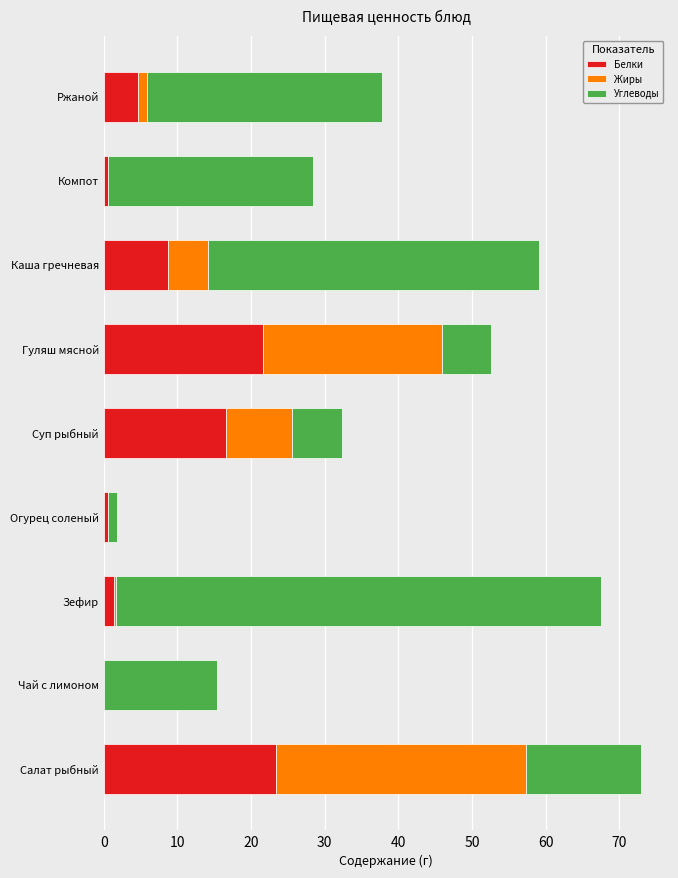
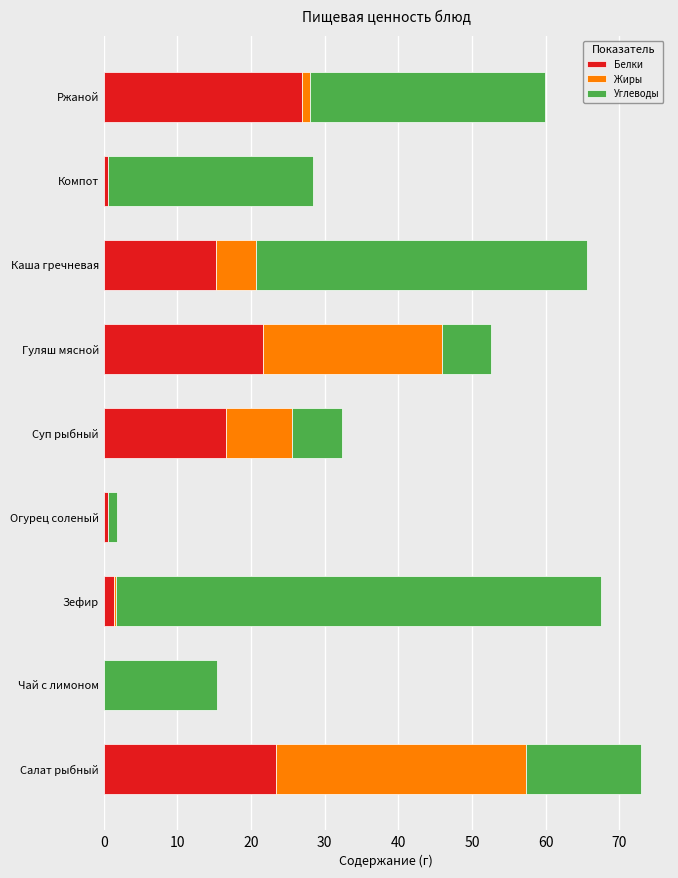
  {
    "Белки": {
-     "Ржаной": 5,
+     "Ржаной": 27,
      "Компот": 1,
-     "Каша гречневая": 9,
+     "Каша гречневая": 15,
      "Гуляш мясной": 22,
      "Суп рыбный": 17,
      "Огурец соленый": 1,
      "Зефир": 1,
      "Салат рыбный": 23
    },
    "Жиры": {
      "Ржаной": 1,
      "Компот": 0,
      "Каша гречневая": 5,
      "Гуляш мясной": 24,
      "Суп рыбный": 9,
      "Салат рыбный": 34
    },
    "Углеводы": {
      "Ржаной": 32,
      "Компот": 28,
      "Каша гречневая": 45,
      "Гуляш мясной": 7,
      "Суп рыбный": 7,
      "Огурец соленый": 1,
      "Зефир": 66,
      "Чай с лимоном": 15,
      "Салат рыбный": 16
    }
  }
